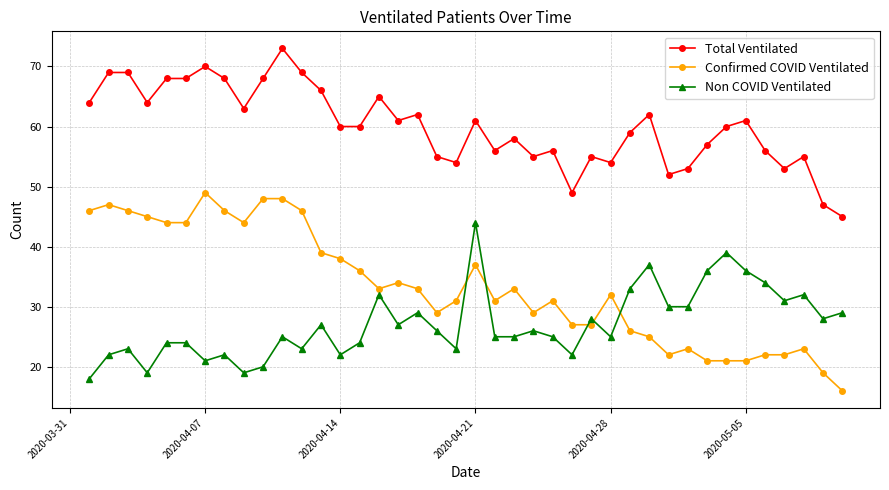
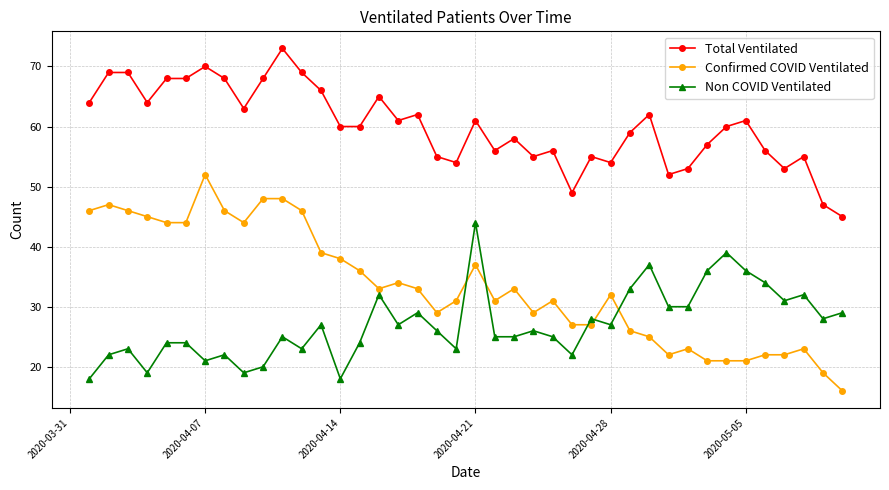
  {
    "Total Ventilated": {
      "2020-04-07": 70,
      "2020-04-14": 60,
      "2020-04-21": 61,
      "2020-04-28": 54,
      "2020-05-05": 61
    },
    "Confirmed COVID Ventilated": {
-     "2020-04-07": 49,
+     "2020-04-07": 52,
      "2020-04-14": 38,
      "2020-04-21": 37,
      "2020-04-28": 32,
      "2020-05-05": 21
    },
    "Non COVID Ventilated": {
      "2020-04-07": 21,
-     "2020-04-14": 22,
+     "2020-04-14": 18,
      "2020-04-21": 44,
-     "2020-04-28": 25,
+     "2020-04-28": 27,
      "2020-05-05": 36
    }
  }
